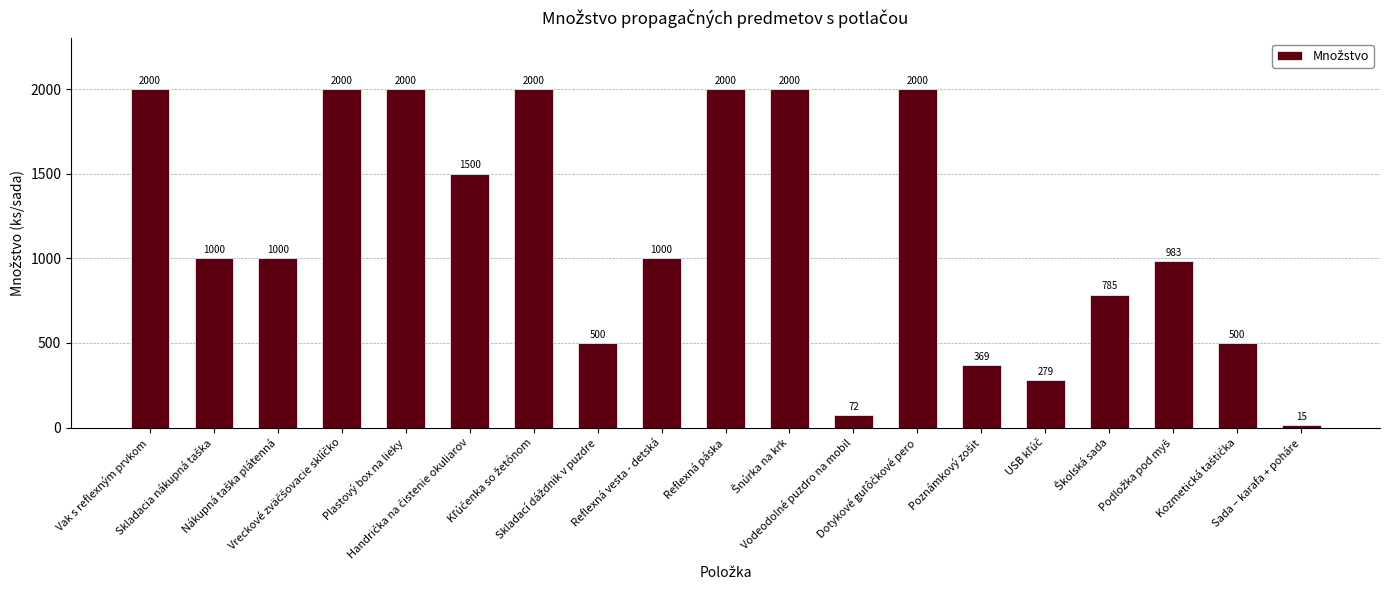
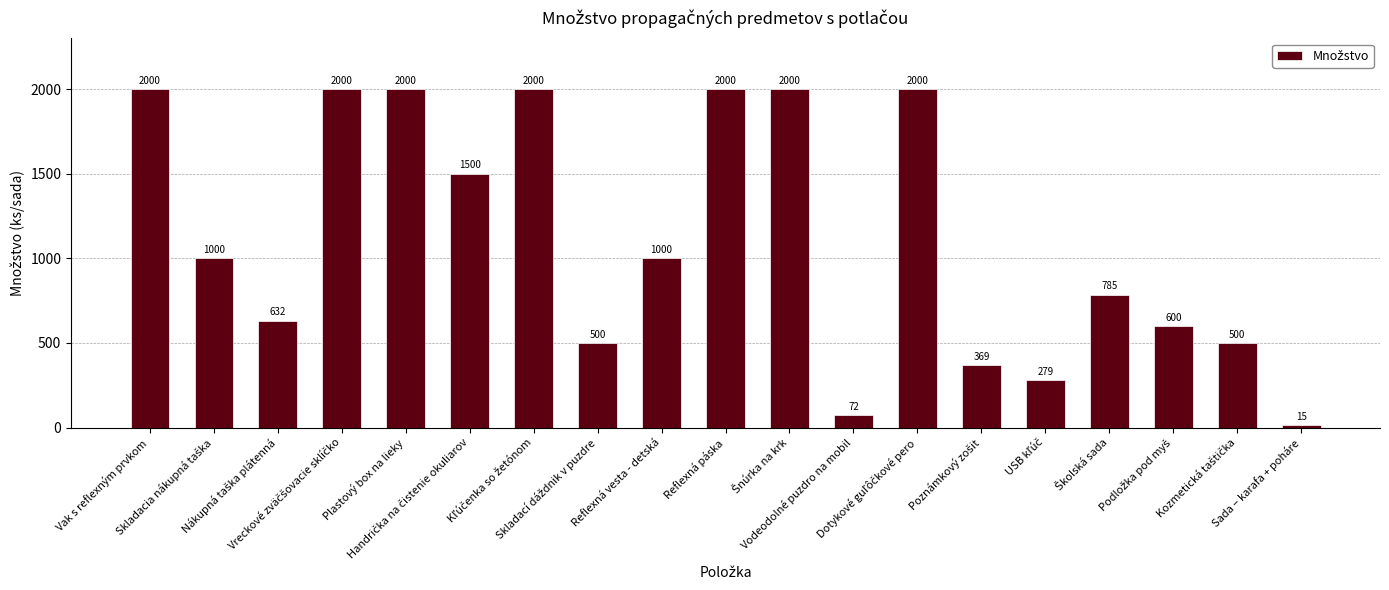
  {
    "Vak s reflexným prvkom": 2000,
    "Skladacia nákupná taška": 1000,
-   "Nákupná taška plátenná": 1000,
+   "Nákupná taška plátenná": 632,
    "Vreckové zväčšovacie sklíčko": 2000,
    "Plastový box na lieky": 2000,
    "Handrička na čistenie okuliarov": 1500,
    "Kľúčenka so žetónom": 2000,
    "Skladací dáždnik v puzdre": 500,
    "Reflexná vesta - detská": 1000,
    "Reflexná páska": 2000,
    "Šnúrka na krk": 2000,
    "Vodeodolné puzdro na mobil": 72,
    "Dotykové guľôčkové pero": 2000,
    "Poznámkový zošit": 369,
    "USB kľúč": 279,
    "Školská sada": 785,
-   "Podložka pod myš": 983,
+   "Podložka pod myš": 600,
    "Kozmetická taštička": 500,
    "Sada – karafa + poháre": 15
  }
